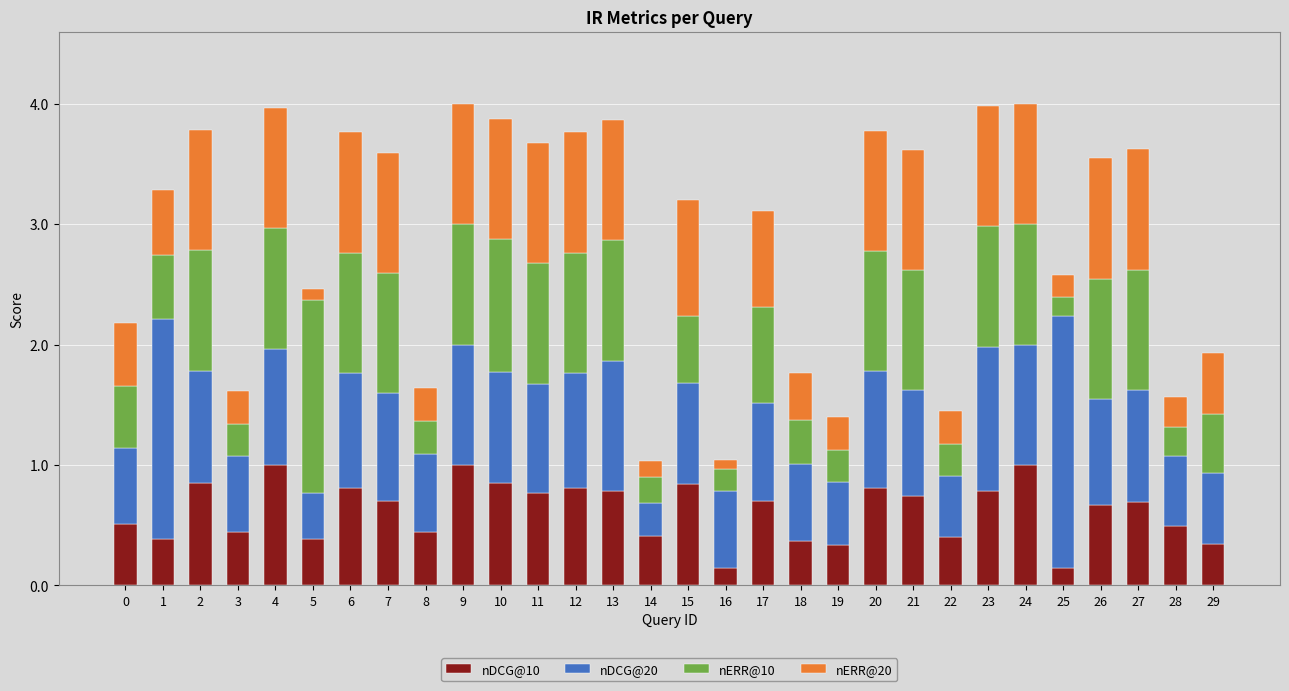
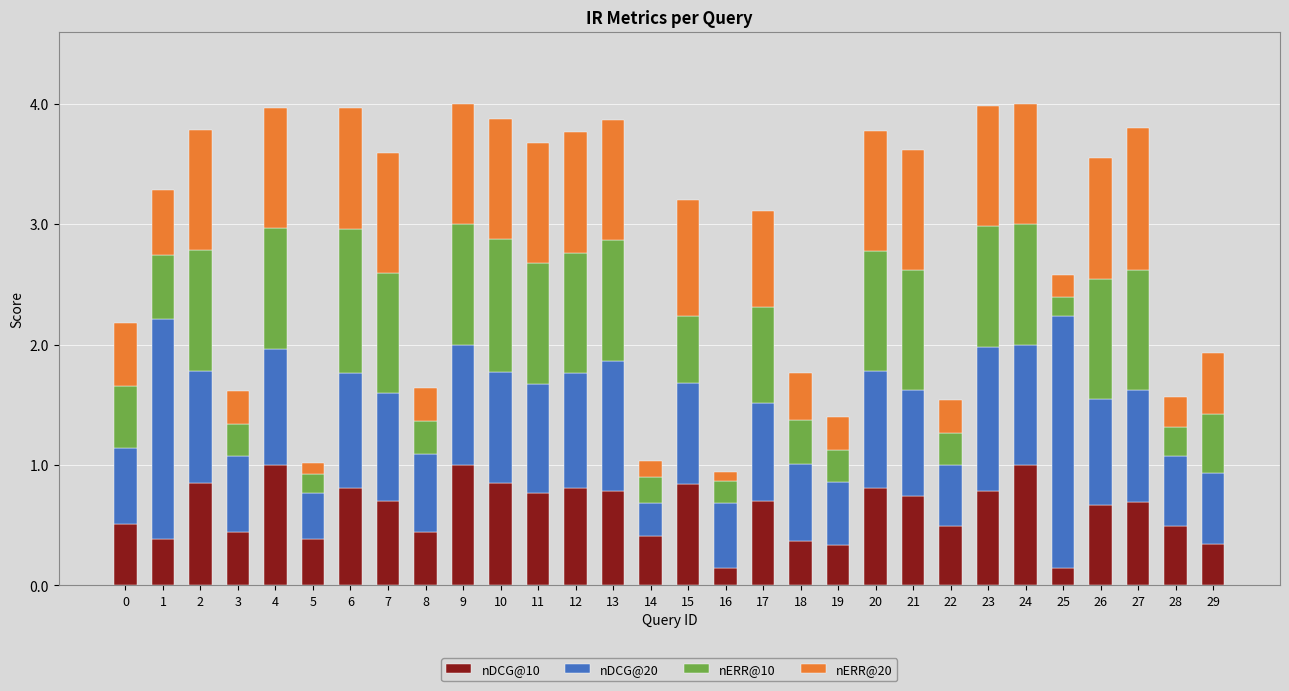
  {
    "nDCG@10": {
      "0": 0.51,
      "1": 0.39,
      "2": 0.85,
      "3": 0.45,
      "4": 1.00,
      "5": 0.38,
      "6": 0.81,
      "7": 0.70,
      "8": 0.44,
      "9": 1.00,
      "10": 0.85,
      "11": 0.77,
      "12": 0.81,
      "13": 0.78,
      "14": 0.41,
      "15": 0.84,
      "16": 0.15,
      "17": 0.70,
      "18": 0.37,
      "19": 0.34,
      "20": 0.81,
      "21": 0.74,
-     "22": 0.41,
+     "22": 0.50,
      "23": 0.78,
      "24": 1.00,
      "25": 0.14,
      "26": 0.67,
      "27": 0.70,
      "28": 0.49,
      "29": 0.35
    },
    "nDCG@20": {
      "0": 0.63,
      "1": 1.82,
      "2": 0.94,
      "3": 0.63,
      "4": 0.97,
      "5": 0.38,
      "6": 0.95,
      "7": 0.89,
      "8": 0.65,
      "9": 1.00,
      "10": 0.92,
      "11": 0.91,
      "12": 0.96,
      "13": 1.09,
      "14": 0.27,
      "15": 0.84,
-     "16": 0.64,
+     "16": 0.54,
      "17": 0.82,
      "18": 0.64,
      "19": 0.52,
      "20": 0.96,
      "21": 0.88,
      "22": 0.50,
      "23": 1.20,
      "24": 1.00,
      "25": 2.10,
      "26": 0.88,
      "27": 0.93,
      "28": 0.58,
      "29": 0.59
    },
    "nERR@10": {
      "0": 0.52,
      "1": 0.53,
      "2": 1.00,
      "3": 0.27,
      "4": 1.00,
-     "5": 1.61,
-     "6": 1.0,
+     "5": 0.16,
+     "6": 1.2,
      "7": 1.00,
      "8": 0.27,
      "9": 1.00,
      "10": 1.11,
      "11": 1.00,
      "12": 1.00,
      "13": 1.00,
      "14": 0.21,
      "15": 0.56,
      "16": 0.18,
      "17": 0.80,
      "18": 0.36,
      "19": 0.27,
      "20": 1.00,
      "21": 1.00,
      "22": 0.27,
      "23": 1.00,
      "24": 1.00,
      "25": 0.16,
      "26": 1.00,
      "27": 1.00,
      "28": 0.25,
      "29": 0.49
    },
    "nERR@20": {
      "0": 0.52,
      "1": 0.54,
      "2": 1.00,
      "3": 0.27,
      "4": 1.00,
      "5": 0.09,
      "6": 1.00,
      "7": 1.00,
      "8": 0.27,
      "9": 1.00,
      "10": 1.00,
      "11": 1.00,
      "12": 1.00,
      "13": 1.00,
      "14": 0.13,
      "15": 0.96,
      "16": 0.07,
      "17": 0.80,
      "18": 0.39,
      "19": 0.27,
      "20": 1.00,
      "21": 1.00,
      "22": 0.27,
      "23": 1.00,
      "24": 1.00,
      "25": 0.18,
      "26": 1.00,
-     "27": 1.00,
+     "27": 1.18,
      "28": 0.25,
      "29": 0.50
    }
  }
